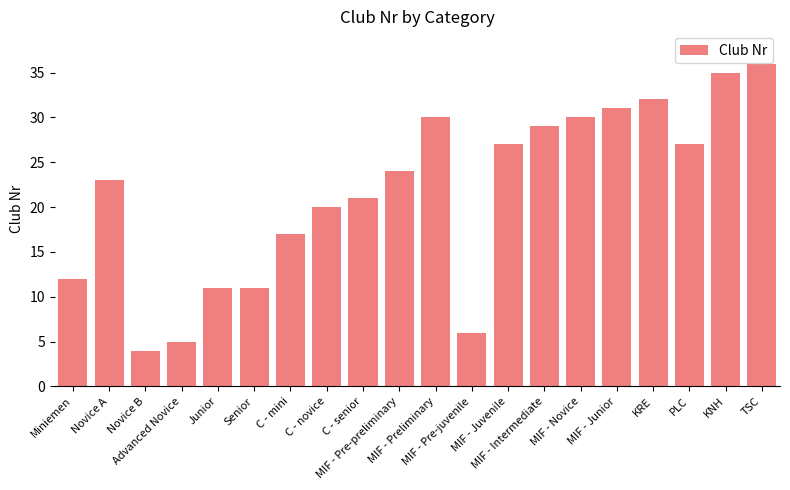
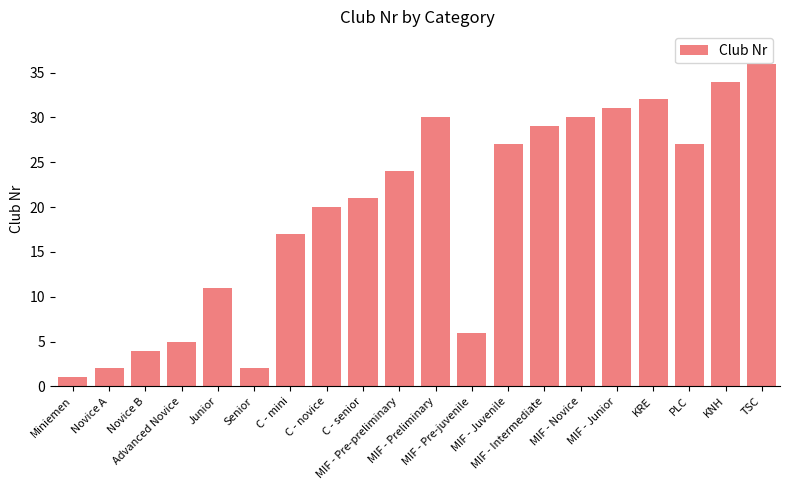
  {
-   "Miniemen": 12,
-   "Novice A": 23,
+   "Miniemen": 1,
+   "Novice A": 2,
    "Novice B": 4,
    "Advanced Novice": 5,
    "Junior": 11,
-   "Senior": 11,
+   "Senior": 2,
    "C - mini": 17,
    "C - novice": 20,
    "C - senior": 21,
    "MIF - Pre-preliminary": 24,
    "MIF - Preliminary": 30,
    "MIF - Pre-juvenile": 6,
    "MIF - Juvenile": 27,
    "MIF - Intermediate": 29,
    "MIF - Novice": 30,
    "MIF - Junior": 31,
    "KRE": 32,
    "PLC": 27,
-   "KNH": 35,
+   "KNH": 34,
    "TSC": 36
  }
